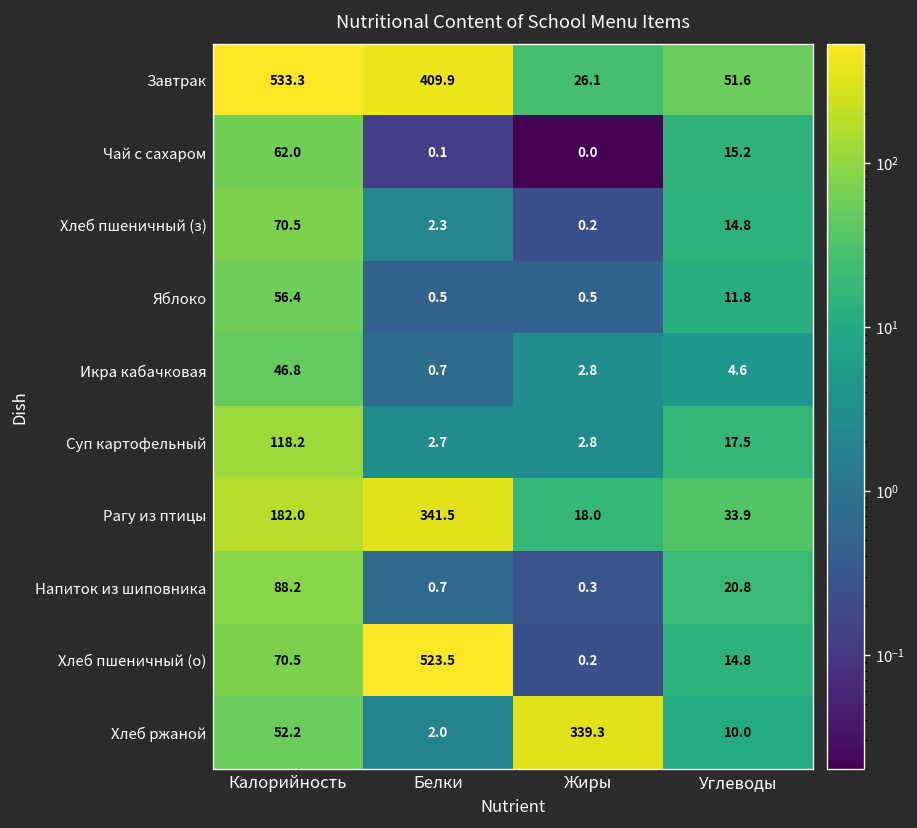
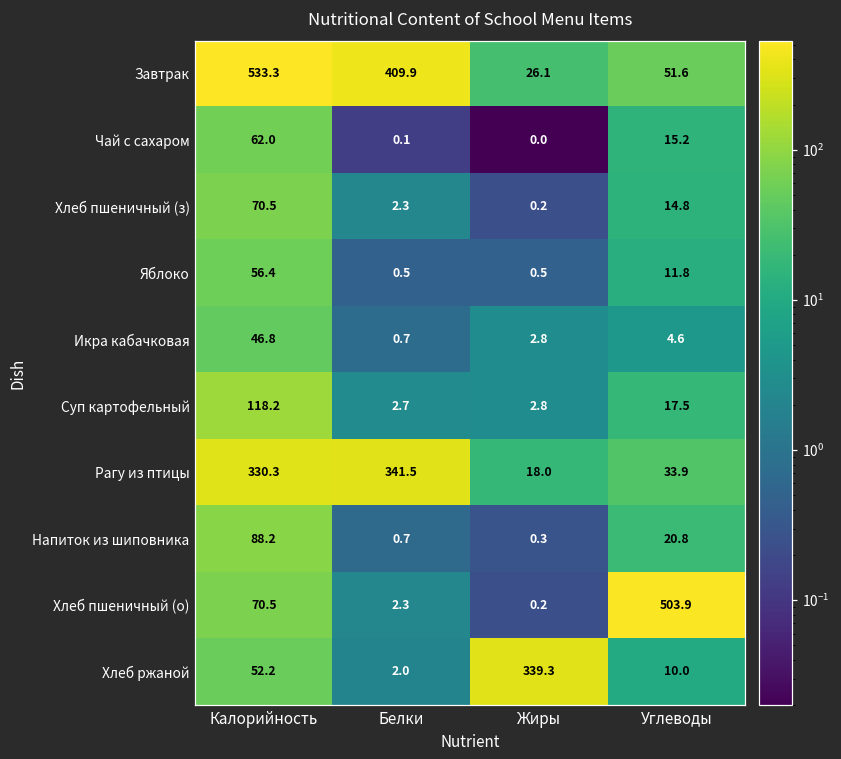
  {
    "Завтрак": {
      "Калорийность": 533.3,
      "Белки": 409.9,
      "Жиры": 26.1,
      "Углеводы": 51.6
    },
    "Чай с сахаром": {
      "Калорийность": 62.0,
      "Белки": 0.1,
      "Жиры": 0.0,
      "Углеводы": 15.2
    },
    "Хлеб пшеничный (з)": {
      "Калорийность": 70.5,
      "Белки": 2.3,
      "Жиры": 0.2,
      "Углеводы": 14.8
    },
    "Яблоко": {
      "Калорийность": 56.4,
      "Белки": 0.5,
      "Жиры": 0.5,
      "Углеводы": 11.8
    },
    "Икра кабачковая": {
      "Калорийность": 46.8,
      "Белки": 0.7,
      "Жиры": 2.8,
      "Углеводы": 4.6
    },
    "Суп картофельный": {
      "Калорийность": 118.2,
      "Белки": 2.7,
      "Жиры": 2.8,
      "Углеводы": 17.5
    },
    "Рагу из птицы": {
-     "Калорийность": 182.0,
+     "Калорийность": 330.3,
      "Белки": 341.5,
      "Жиры": 18.0,
      "Углеводы": 33.9
    },
    "Напиток из шиповника": {
      "Калорийность": 88.2,
      "Белки": 0.7,
      "Жиры": 0.3,
      "Углеводы": 20.8
    },
    "Хлеб пшеничный (о)": {
      "Калорийность": 70.5,
-     "Белки": 523.5,
+     "Белки": 2.3,
      "Жиры": 0.2,
-     "Углеводы": 14.8
+     "Углеводы": 503.9
    },
    "Хлеб ржаной": {
      "Калорийность": 52.2,
      "Белки": 2.0,
      "Жиры": 339.3,
      "Углеводы": 10.0
    }
  }
